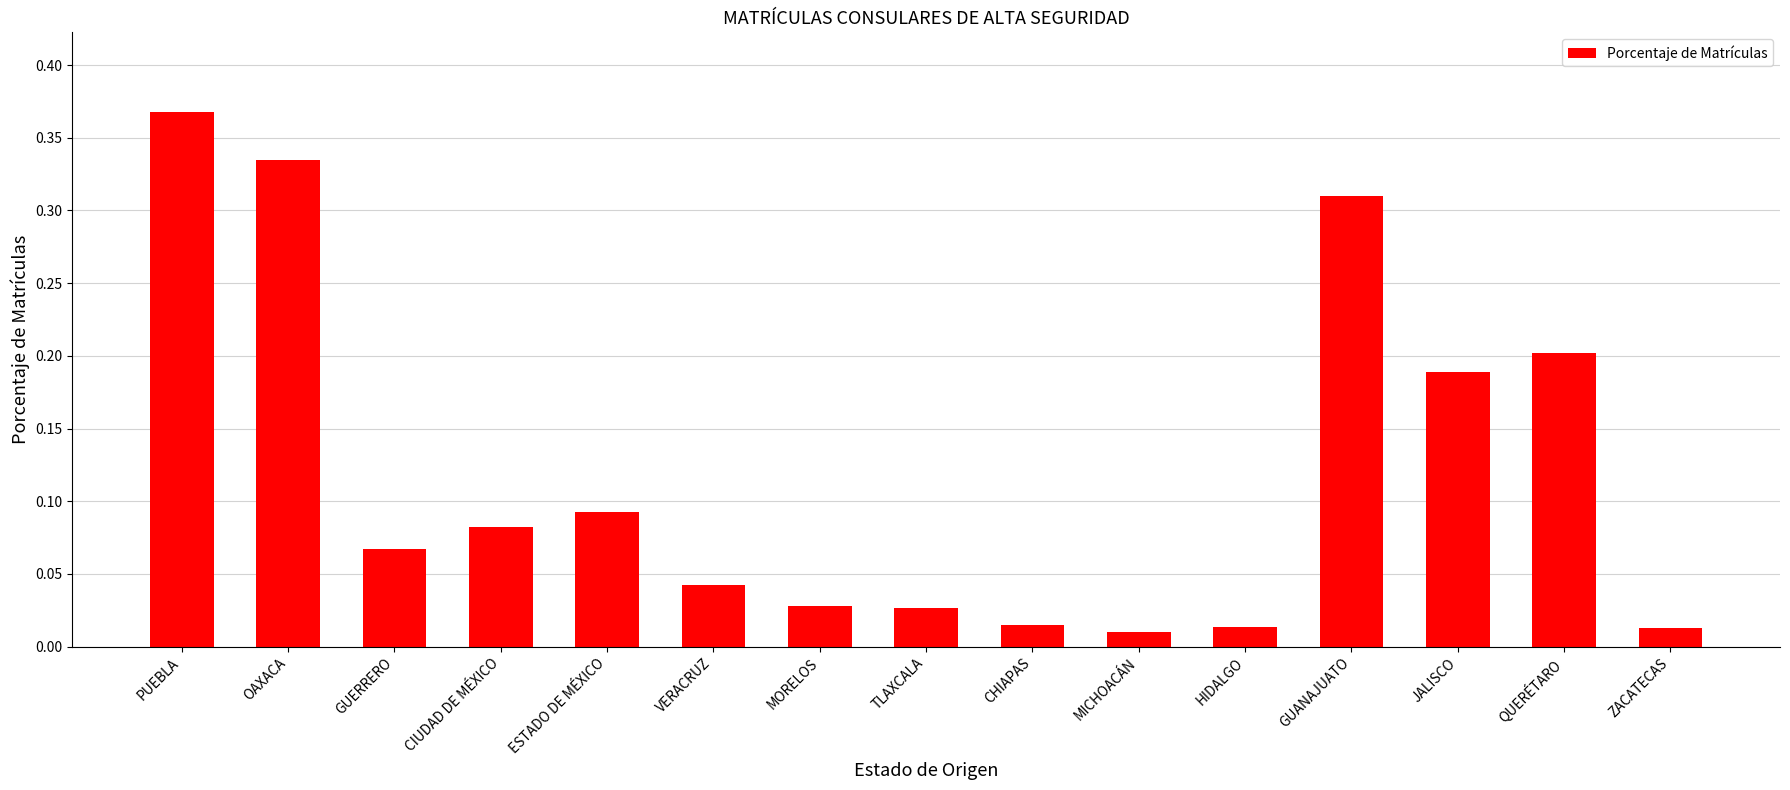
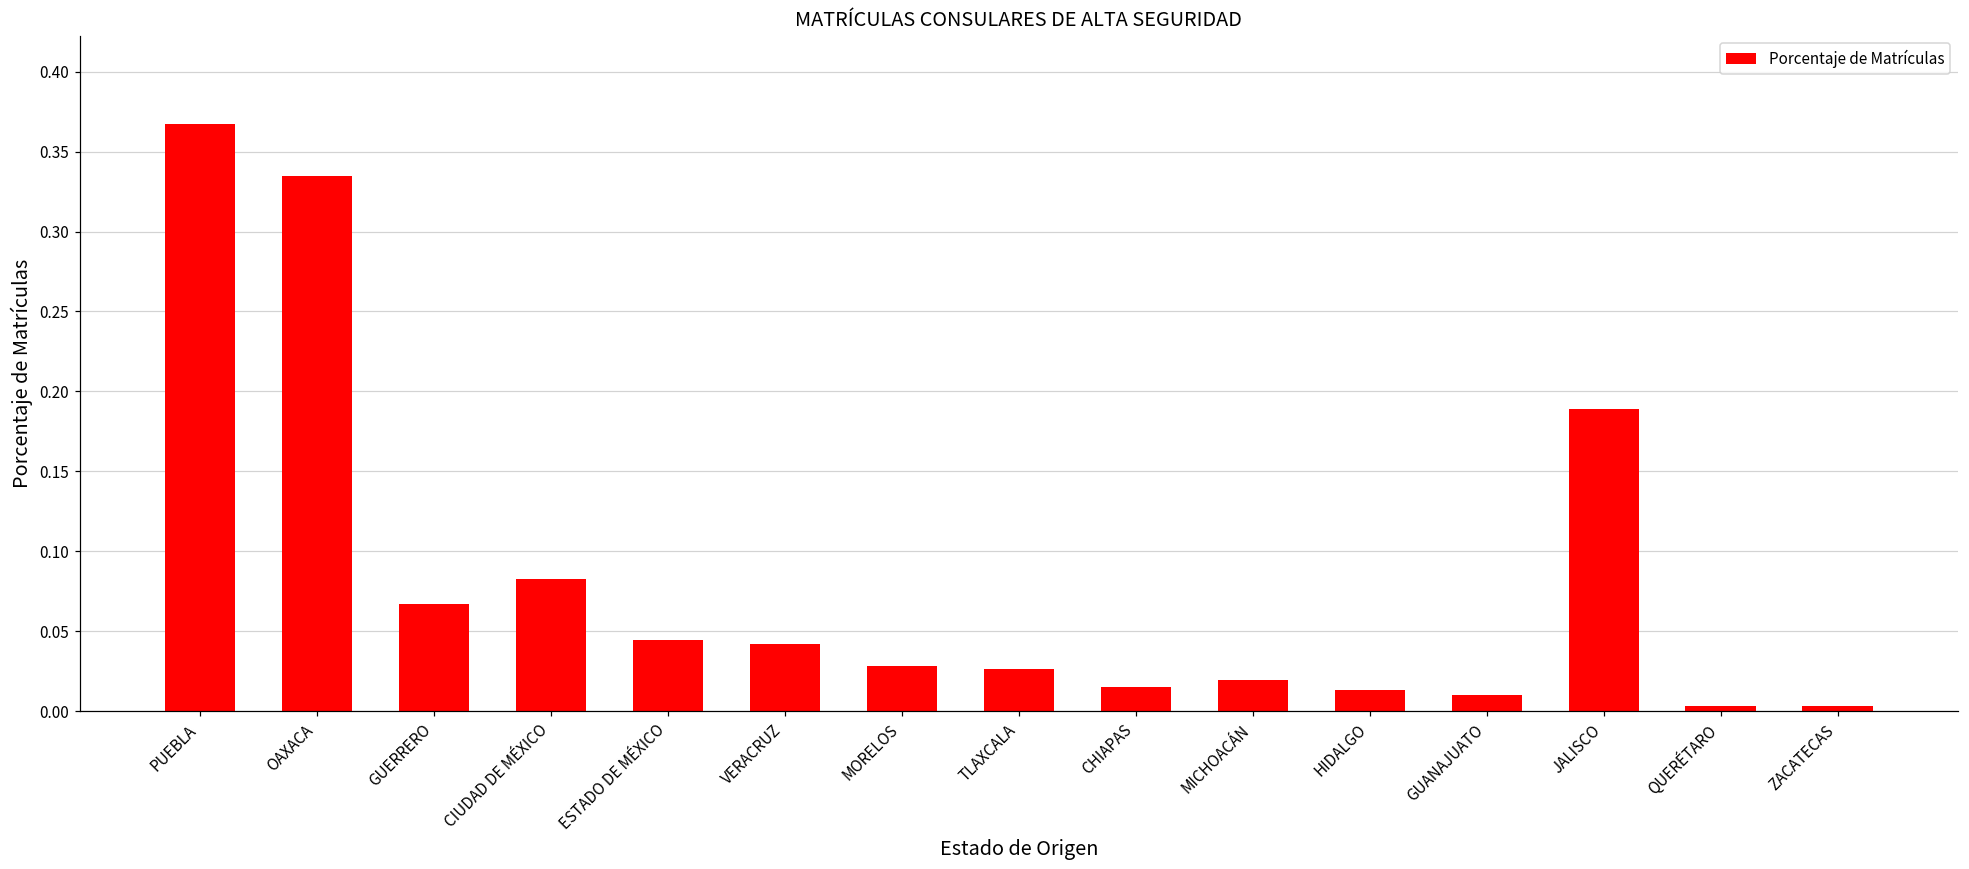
  {
    "PUEBLA": 0.367,
    "OAXACA": 0.334,
    "GUERRERO": 0.067,
    "CIUDAD DE MÉXICO": 0.083,
-   "ESTADO DE MÉXICO": 0.093,
+   "ESTADO DE MÉXICO": 0.045,
    "VERACRUZ": 0.042,
    "MORELOS": 0.028,
    "TLAXCALA": 0.026,
    "CHIAPAS": 0.015,
-   "MICHOACÁN": 0.010,
+   "MICHOACÁN": 0.019,
    "HIDALGO": 0.013,
-   "GUANAJUATO": 0.310,
+   "GUANAJUATO": 0.010,
    "JALISCO": 0.189,
-   "QUERÉTARO": 0.202,
-   "ZACATECAS": 0.013
+   "QUERÉTARO": 0.003,
+   "ZACATECAS": 0.003
  }
